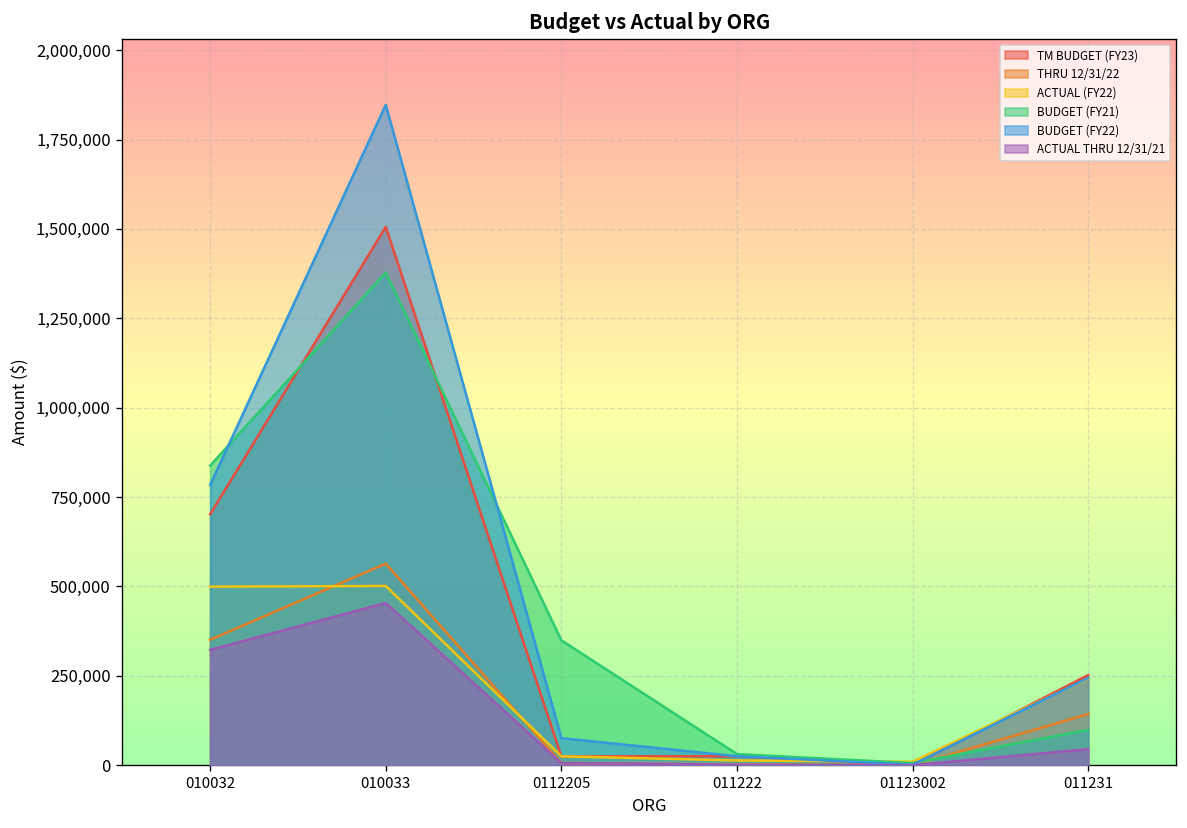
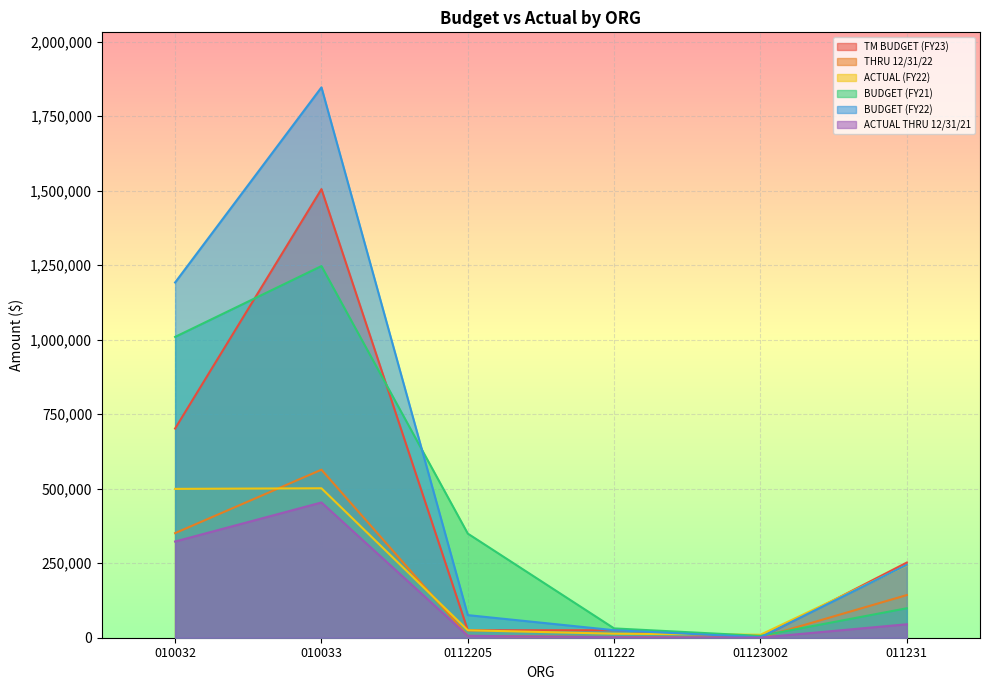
  {
    "ACTUAL (FY22)": {
      "010032": "500,000",
      "010033": "500,000",
      "011222": "10,000"
    },
    "BUDGET (FY21)": {
-     "010032": "840,000",
-     "010033": "1,380,000",
+     "010032": "1,010,000",
+     "010033": "1,250,000",
      "0112205": "350,000",
      "011231": "100,000"
    },
    "BUDGET (FY22)": {
-     "010032": "780,000",
+     "010032": "1,190,000",
      "010033": "1,850,000",
      "0112205": "80,000"
    },
    "ACTUAL THRU 12/31/21": {
      "010032": "320,000",
      "010033": "450,000",
      "011231": "50,000"
    }
  }
